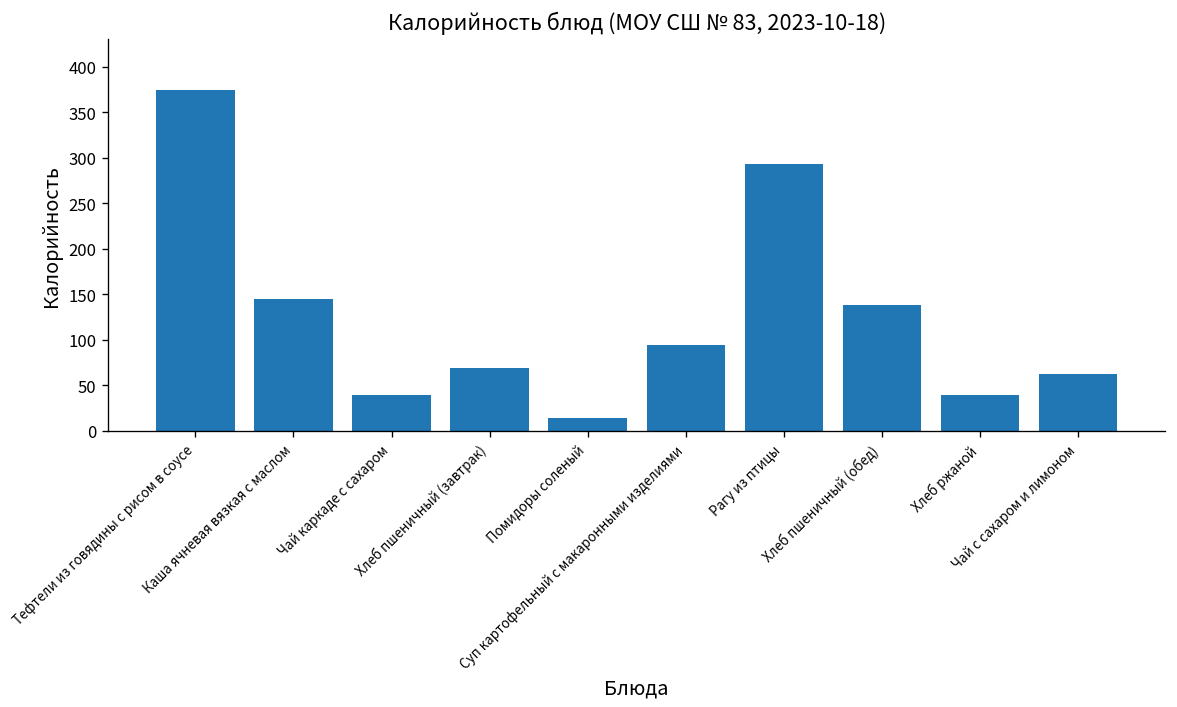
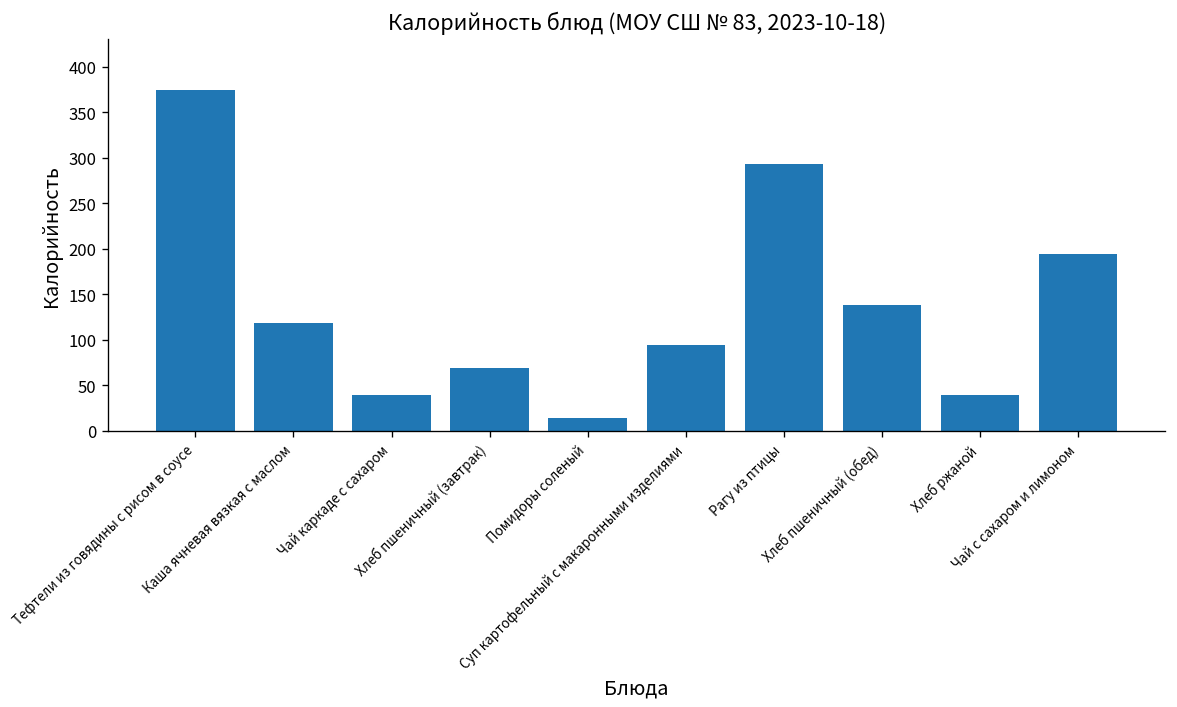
  {
    "Тефтели из говядины с рисом в соусе": 370,
-   "Каша ячневая вязкая с маслом": 150,
+   "Каша ячневая вязкая с маслом": 120,
    "Чай каркаде с сахаром": 40,
    "Хлеб пшеничный (завтрак)": 70,
    "Помидоры соленый": 10,
    "Суп картофельный с макаронными изделиями": 90,
    "Рагу из птицы": 290,
    "Хлеб пшеничный (обед)": 140,
    "Хлеб ржаной": 40,
-   "Чай с сахаром и лимоном": 60
+   "Чай с сахаром и лимоном": 190
  }
